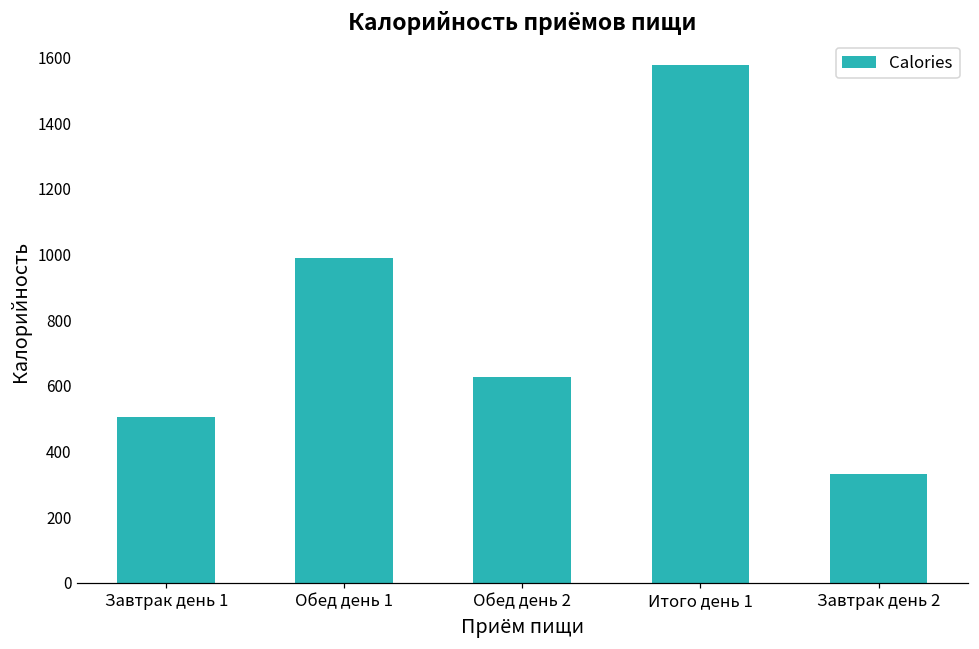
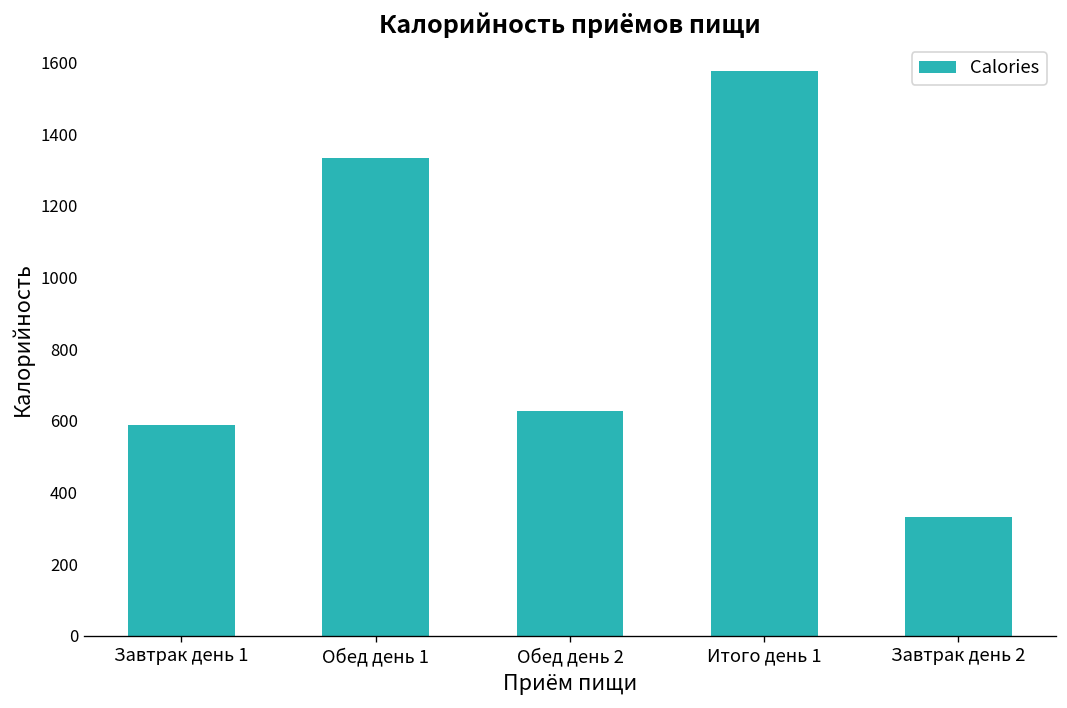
  {
-   "Завтрак день 1": 500,
-   "Обед день 1": 990,
+   "Завтрак день 1": 590,
+   "Обед день 1": 1330,
    "Обед день 2": 630,
    "Итого день 1": 1580,
    "Завтрак день 2": 330
  }
